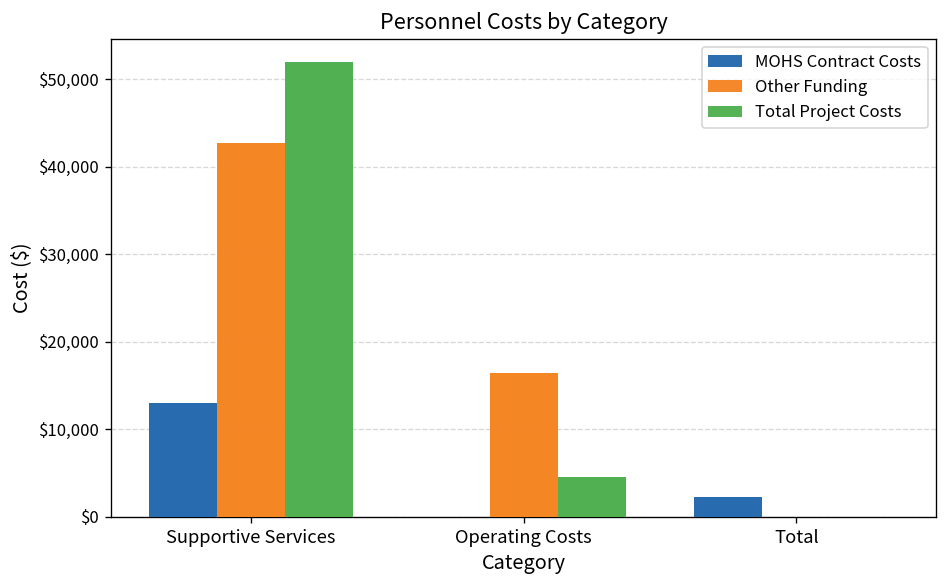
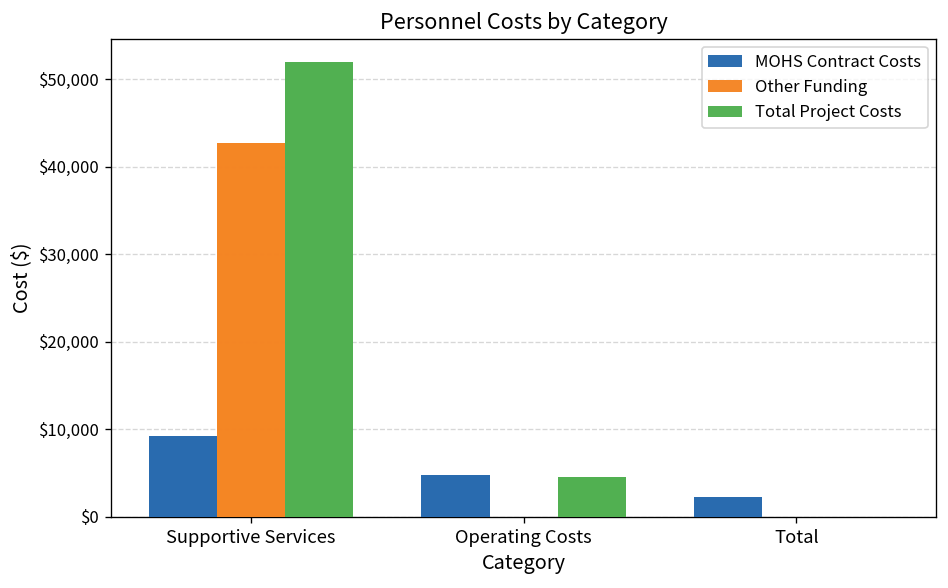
  {
    "MOHS Contract Costs": {
-     "Supportive Services": "$13,000",
-     "Operating Costs": "$0",
+     "Supportive Services": "$9,000",
+     "Operating Costs": "$5,000",
      "Total": "$2,000"
    },
    "Other Funding": {
      "Supportive Services": "$43,000",
-     "Operating Costs": "$16,000",
+     "Operating Costs": "$0",
      "Total": "$0"
    },
    "Total Project Costs": {
      "Supportive Services": "$52,000",
      "Operating Costs": "$5,000",
      "Total": "$0"
    }
  }
